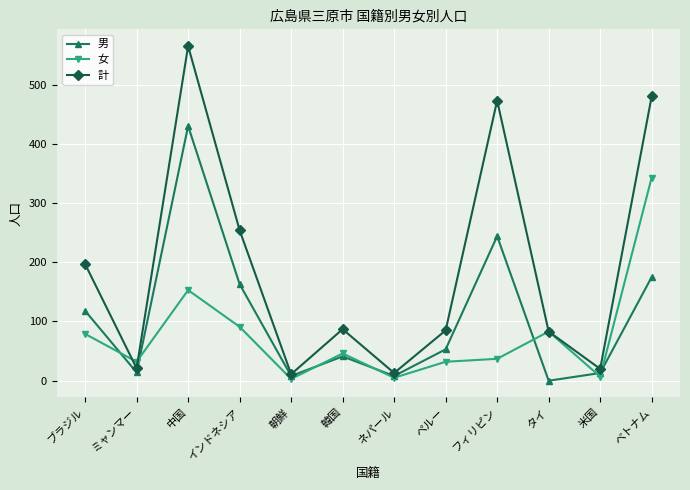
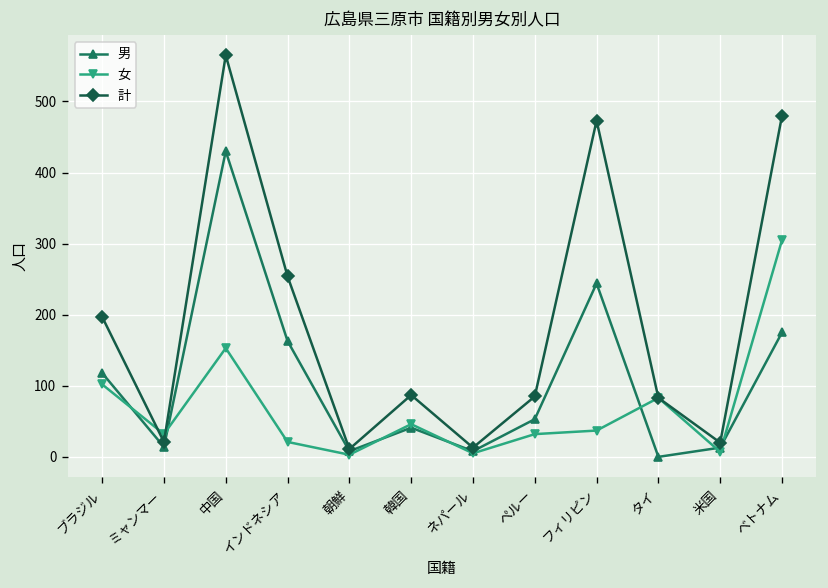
  {
    "女": {
-     "ブラジル": 80,
+     "ブラジル": 100,
      "ミャンマー": 30,
      "中国": 150,
-     "インドネシア": 90,
+     "インドネシア": 20,
      "朝鮮": 0,
      "韓国": 50,
      "ペルー": 30,
      "フィリピン": 40,
      "米国": 10,
-     "ベトナム": 340
+     "ベトナム": 310
    }
  }
